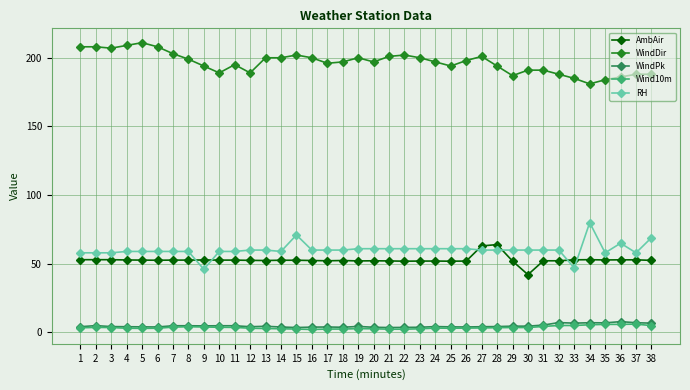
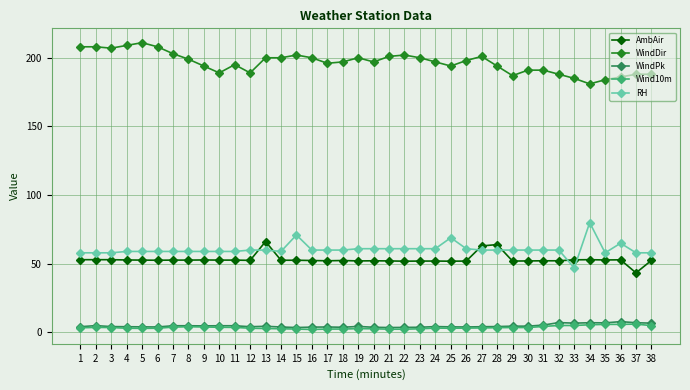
  {
    "AmbAir": {
      "1": 53,
      "2": 53,
      "3": 53,
      "4": 53,
      "5": 53,
      "6": 53,
      "7": 53,
      "8": 53,
      "9": 53,
      "10": 53,
      "11": 53,
      "12": 53,
-     "13": 52,
+     "13": 66,
      "14": 53,
      "15": 53,
      "16": 52,
      "17": 52,
      "18": 52,
      "19": 52,
      "20": 52,
      "21": 52,
      "22": 52,
      "23": 52,
      "24": 52,
      "25": 52,
      "26": 52,
      "27": 63,
      "28": 64,
      "29": 52,
-     "30": 42,
+     "30": 52,
      "31": 52,
      "32": 52,
      "33": 53,
      "34": 53,
      "35": 53,
      "36": 53,
-     "37": 53,
+     "37": 43,
      "38": 53
    },
    "RH": {
      "1": 58,
      "2": 58,
      "3": 58,
      "4": 59,
      "5": 59,
      "6": 59,
      "7": 59,
      "8": 59,
-     "9": 46,
+     "9": 59,
      "10": 59,
      "11": 59,
      "12": 60,
      "13": 60,
      "14": 59,
      "15": 71,
      "16": 60,
      "17": 60,
      "18": 60,
      "19": 61,
      "20": 61,
      "21": 61,
      "22": 61,
      "23": 61,
      "24": 61,
-     "25": 61,
+     "25": 69,
      "26": 61,
      "27": 60,
      "28": 60,
      "29": 60,
      "30": 60,
      "31": 60,
      "32": 60,
      "33": 47,
      "34": 80,
      "35": 58,
      "36": 65,
      "37": 58,
-     "38": 69
+     "38": 58
    }
  }
